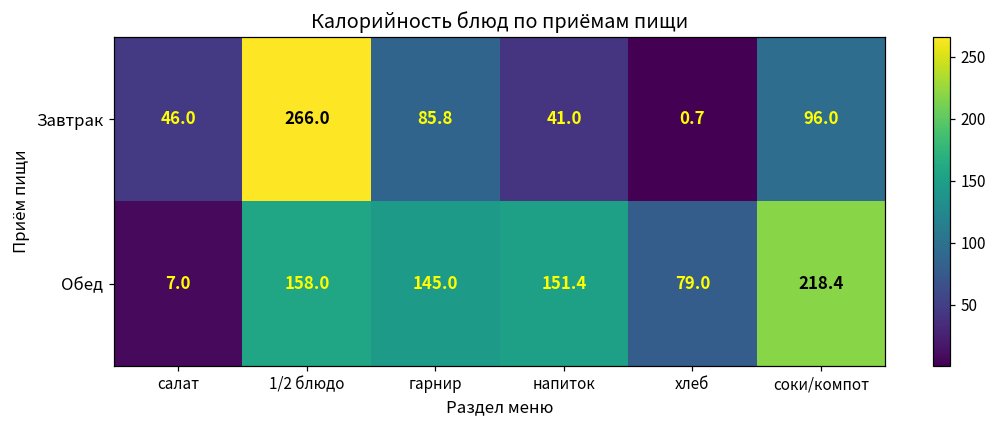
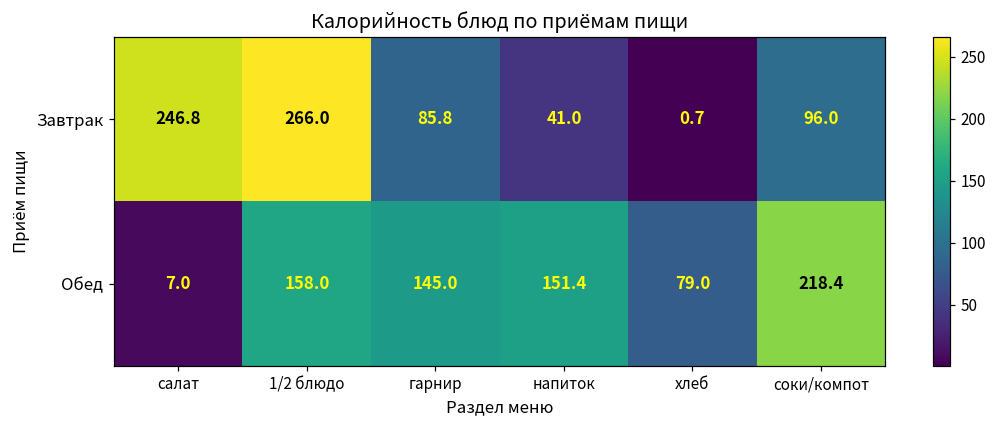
  {
    "Завтрак": {
-     "салат": 46.0,
+     "салат": 246.8,
      "1/2 блюдо": 266.0,
      "гарнир": 85.8,
      "напиток": 41.0,
      "хлеб": 0.7,
      "соки/компот": 96.0
    },
    "Обед": {
      "салат": 7.0,
      "1/2 блюдо": 158.0,
      "гарнир": 145.0,
      "напиток": 151.4,
      "хлеб": 79.0,
      "соки/компот": 218.4
    }
  }
